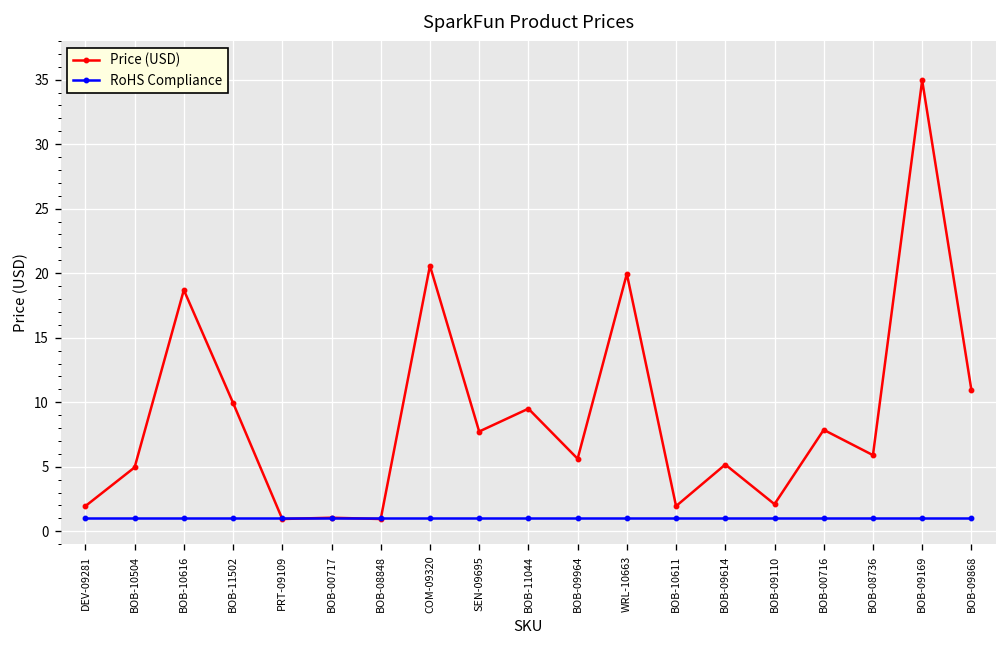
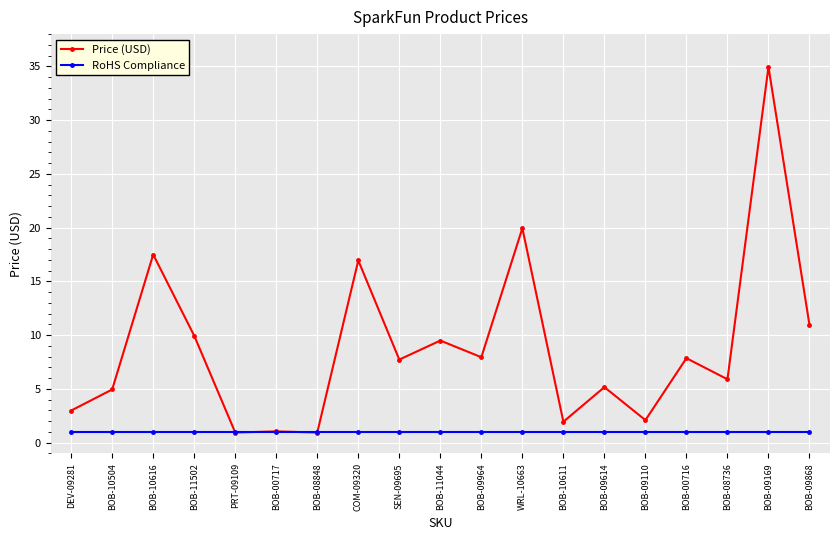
  {
    "Price (USD)": {
-     "DEV-09281": 2.0,
+     "DEV-09281": 3.0,
      "BOB-10504": 5.0,
-     "BOB-10616": 18.7,
+     "BOB-10616": 17.5,
      "BOB-11502": 10.0,
-     "COM-09320": 20.6,
+     "COM-09320": 17.0,
      "SEN-09695": 7.7,
      "BOB-11044": 9.5,
-     "BOB-09964": 5.6,
+     "BOB-09964": 8.0,
      "WRL-10663": 20.0,
      "BOB-10611": 2.0,
      "BOB-09614": 5.2,
      "BOB-09110": 2.1,
      "BOB-00716": 7.9,
      "BOB-08736": 5.9,
      "BOB-09169": 35.0,
      "BOB-09868": 11.0
    },
    "RoHS Compliance": {
      "DEV-09281": 1.0,
      "BOB-10504": 1.0,
      "BOB-10616": 1.0,
      "BOB-11502": 1.0,
      "COM-09320": 1.0,
      "SEN-09695": 1.0,
      "BOB-11044": 1.0,
      "BOB-09964": 1.0,
      "WRL-10663": 1.0,
      "BOB-10611": 1.0,
      "BOB-09614": 1.0,
      "BOB-09110": 1.0,
      "BOB-00716": 1.0,
      "BOB-08736": 1.0,
      "BOB-09169": 1.0,
      "BOB-09868": 1.0
    }
  }
